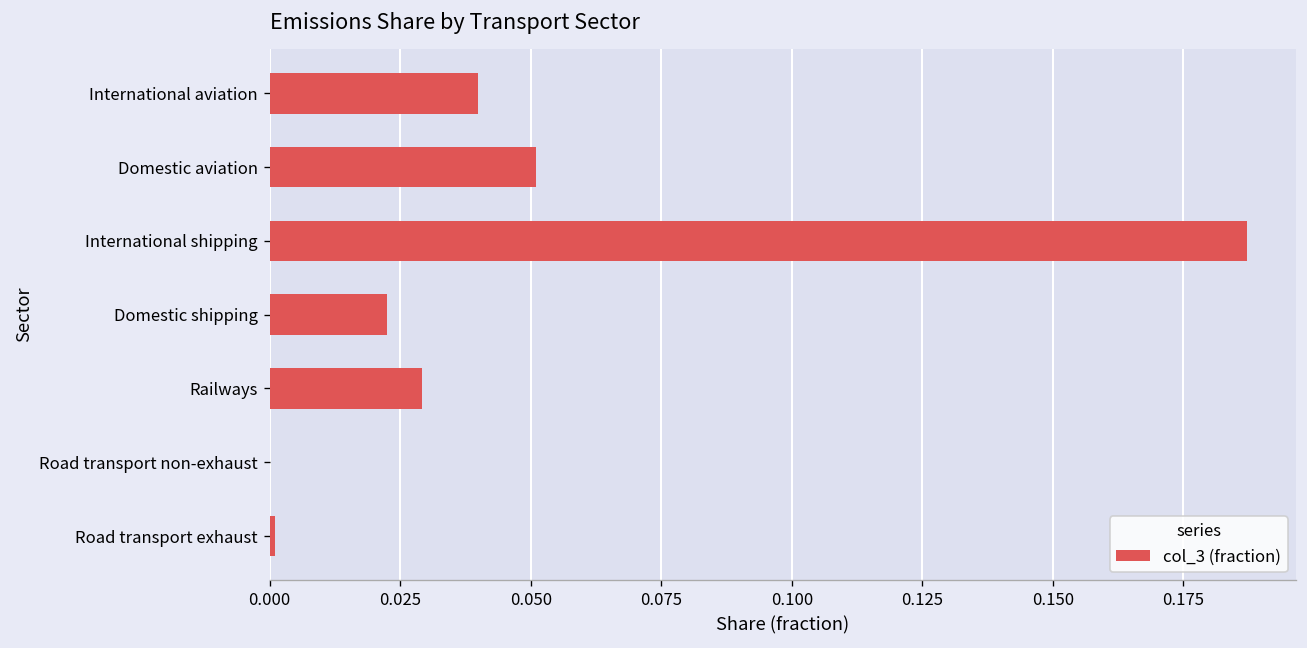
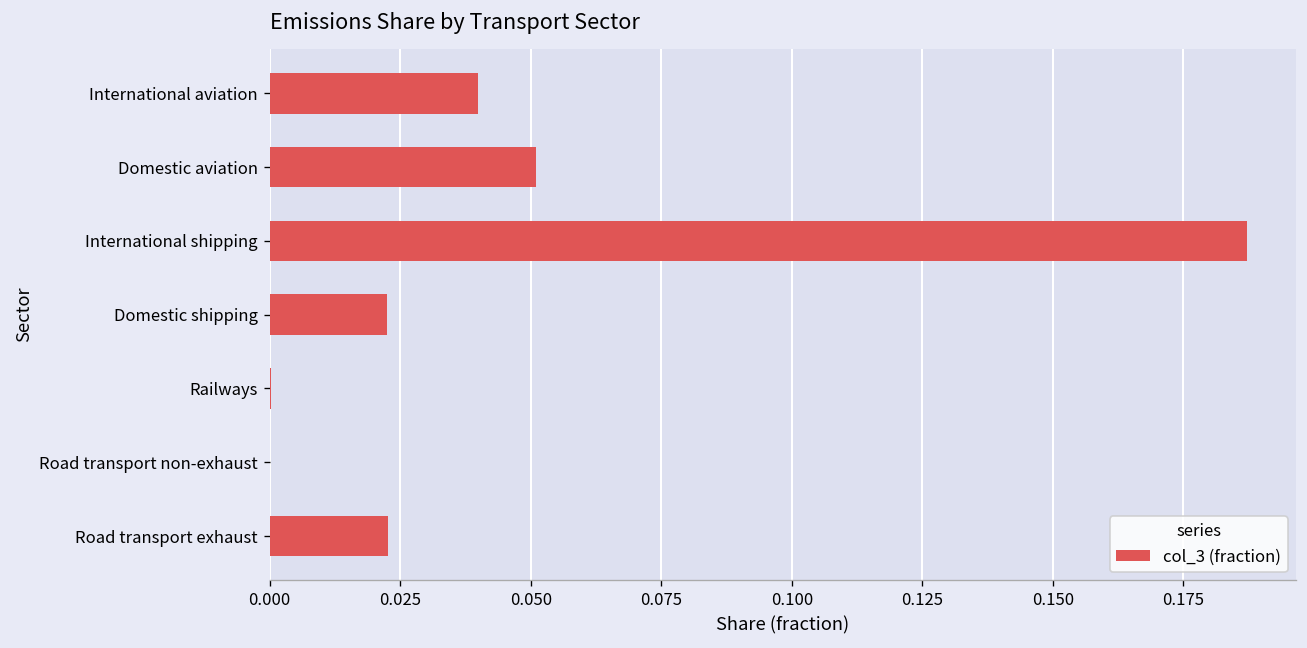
  {
    "International aviation": 0.040,
    "Domestic aviation": 0.051,
    "International shipping": 0.187,
    "Domestic shipping": 0.022,
-   "Railways": 0.029,
+   "Railways": 0.000,
    "Road transport non-exhaust": 0.000,
-   "Road transport exhaust": 0.001
+   "Road transport exhaust": 0.023
  }
